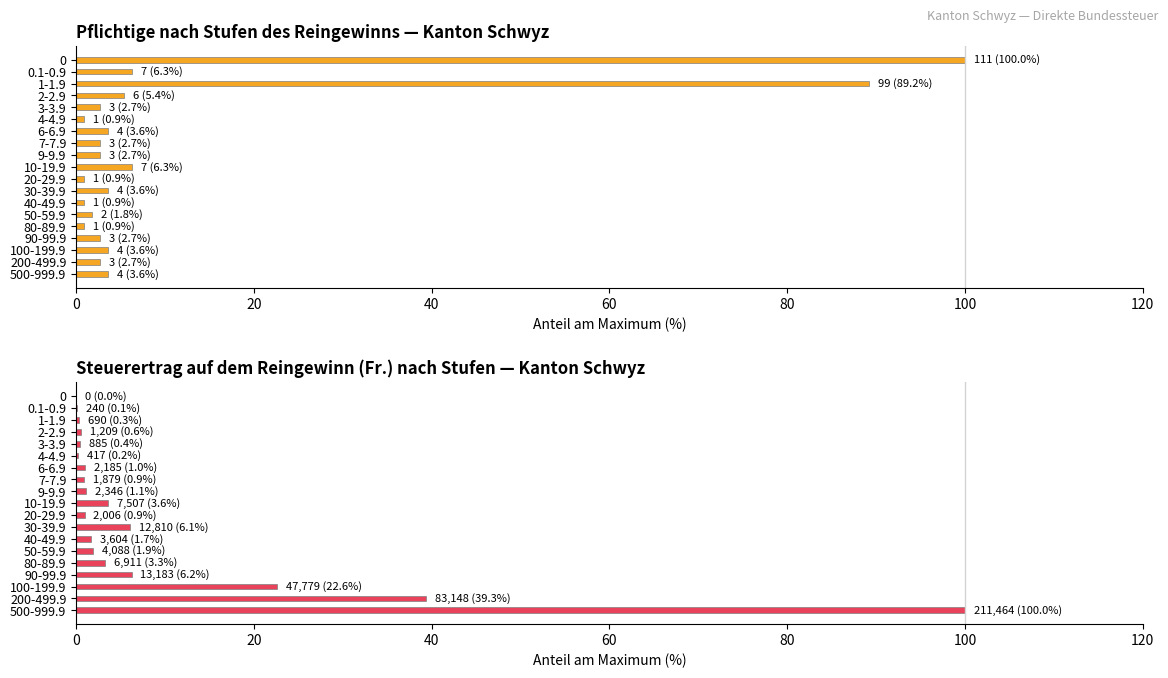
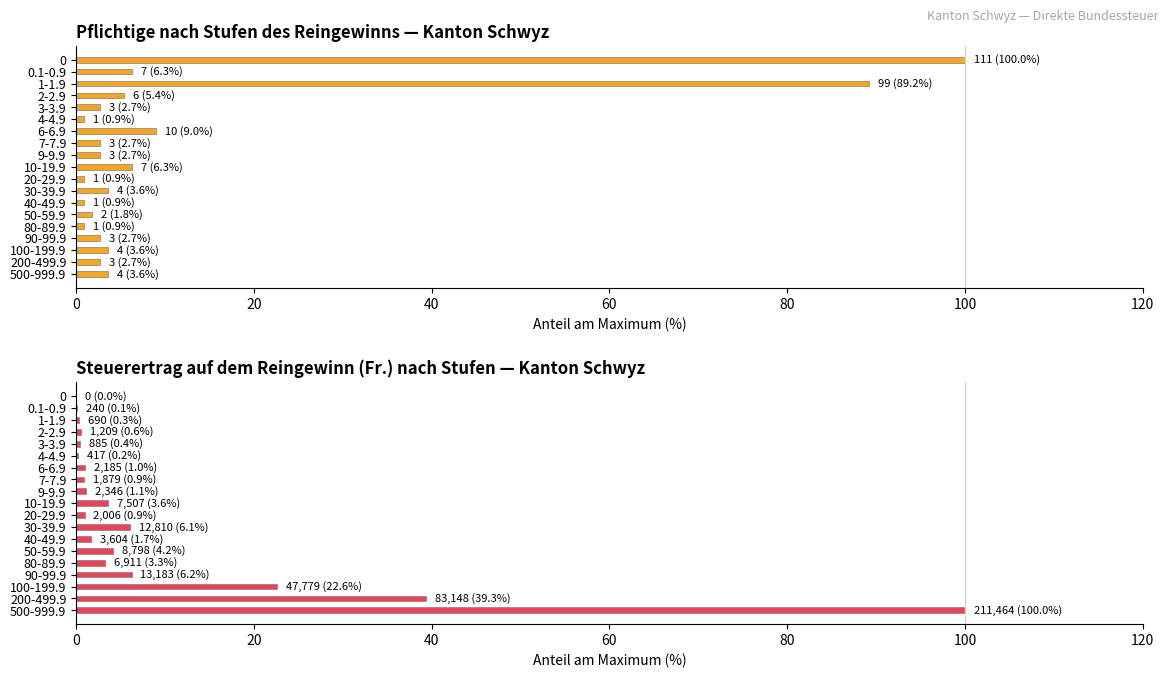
  {
    "Pflichtige nach Stufen des Reingewinns — Kanton Schwyz": {
      "0": "(100.0%)",
      "0.1-0.9": "(6.3%)",
      "1-1.9": "(89.2%)",
      "2-2.9": "(5.4%)",
      "3-3.9": "3",
      "4-4.9": "1",
-     "6-6.9": "4 (3.6%)",
+     "6-6.9": "10 (9.0%)",
      "7-7.9": "3",
      "9-9.9": "3",
      "10-19.9": "(6.3%)",
      "20-29.9": "1",
      "30-39.9": "4",
      "40-49.9": "1",
      "50-59.9": "2",
      "80-89.9": "1",
      "90-99.9": "3",
      "100-199.9": "4",
      "200-499.9": "3",
      "500-999.9": "4"
    },
    "Steuerertrag auf dem Reingewinn (Fr.) nach Stufen — Kanton Schwyz": {
      "0": "0",
      "0.1-0.9": "(0.1%)",
      "1-1.9": "(0.3%)",
      "2-2.9": "(0.6%)",
      "3-3.9": "(0.4%)",
      "4-4.9": "(0.2%)",
      "6-6.9": "(1.0%)",
      "7-7.9": "(0.9%)",
      "9-9.9": "(1.1%)",
      "10-19.9": "(3.6%)",
      "20-29.9": "(0.9%)",
      "30-39.9": "(6.1%)",
      "40-49.9": "(1.7%)",
-     "50-59.9": "4,088 (1.9%)",
+     "50-59.9": "8,798 (4.2%)",
      "80-89.9": "(3.3%)",
      "90-99.9": "(6.2%)",
      "100-199.9": "(22.6%)",
      "200-499.9": "(39.3%)",
      "500-999.9": "(100.0%)"
    }
  }
